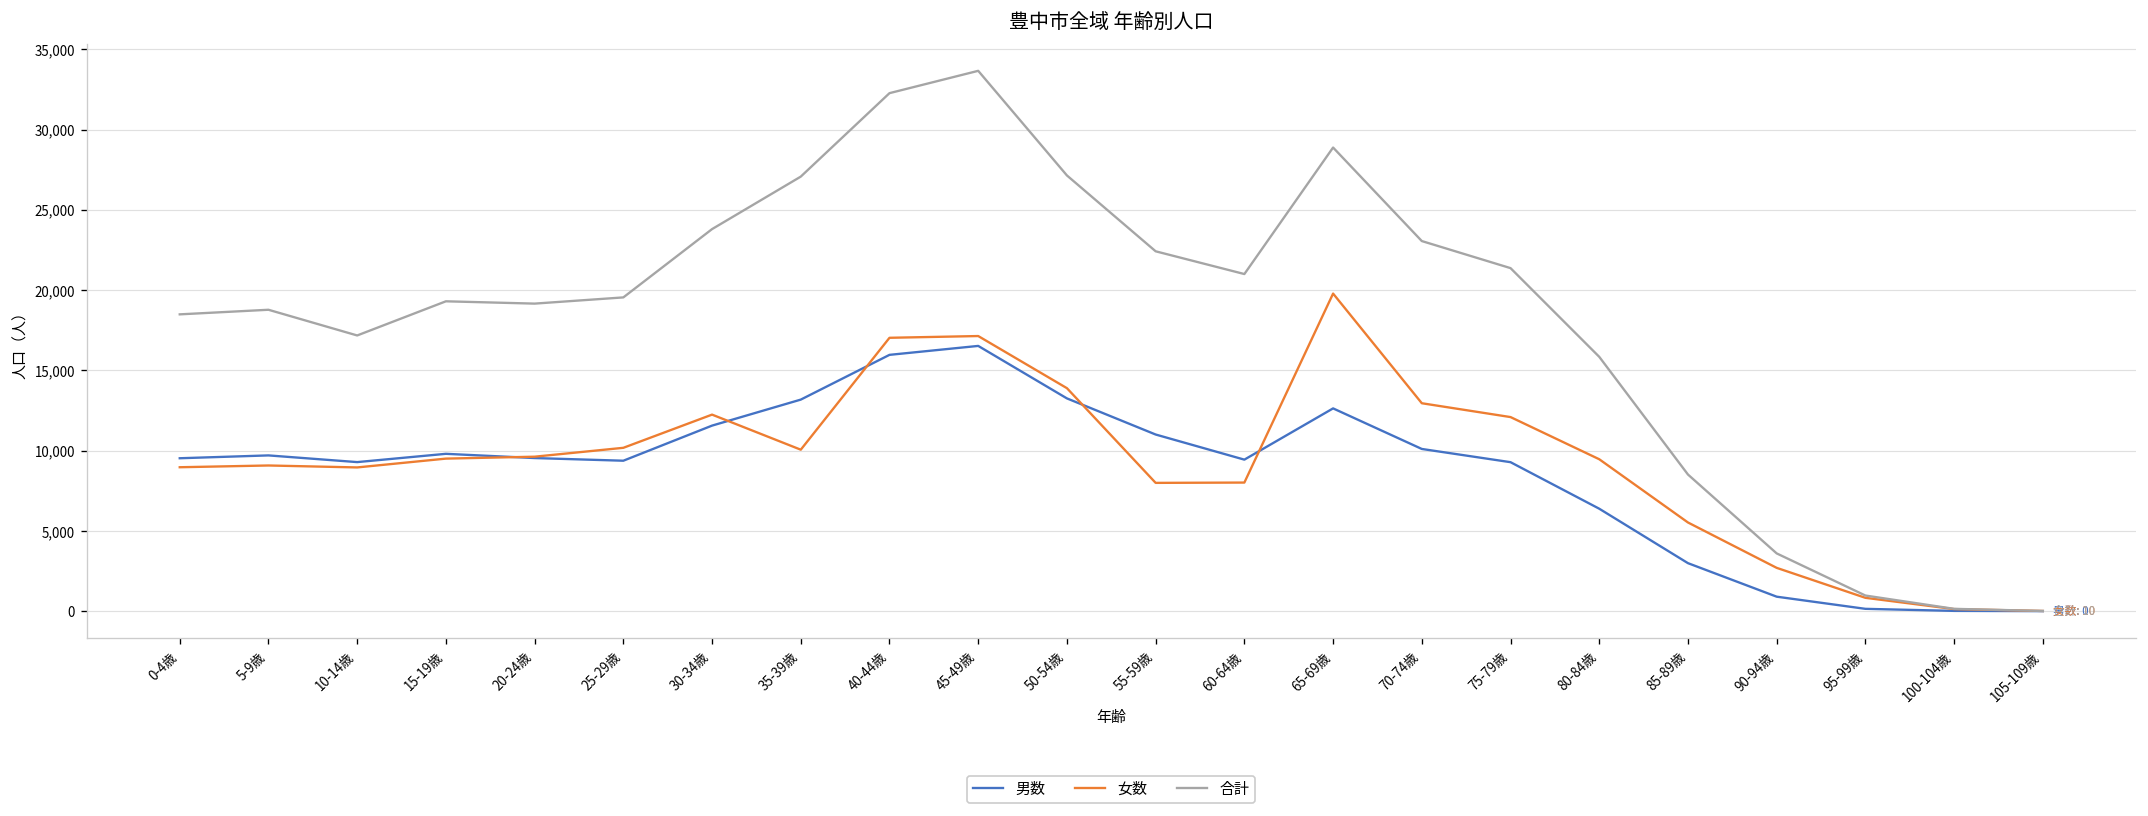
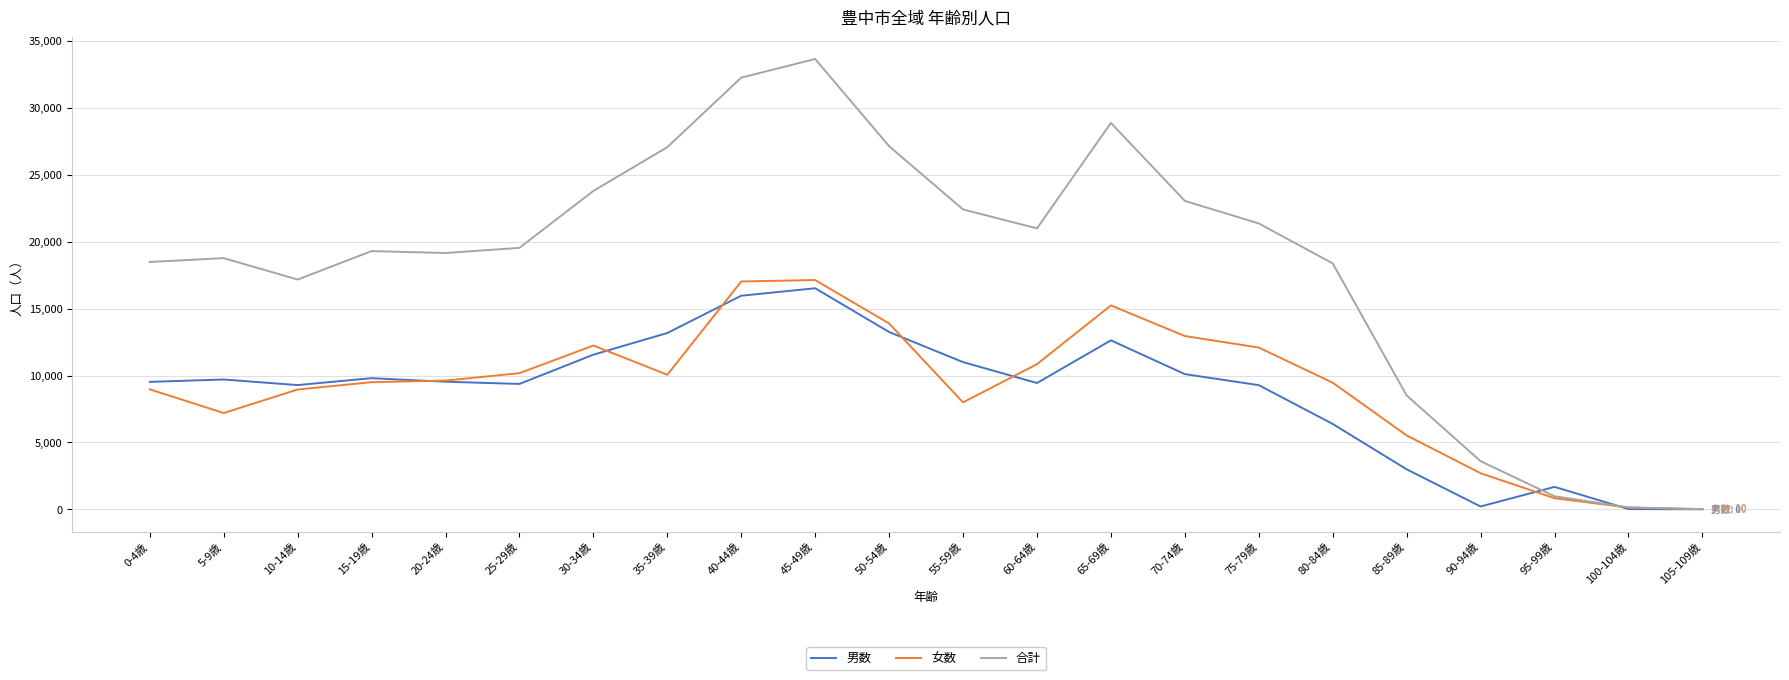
  {
    "男数": {
      "0-4歳": "9,500",
      "5-9歳": "9,700",
      "10-14歳": "9,300",
      "15-19歳": "9,800",
      "25-29歳": "9,400",
      "30-34歳": "11,600",
      "35-39歳": "13,200",
      "40-44歳": "16,000",
      "45-49歳": "16,500",
      "50-54歳": "13,300",
      "55-59歳": "11,000",
      "60-64歳": "9,400",
      "65-69歳": "12,600",
      "70-74歳": "10,100",
      "75-79歳": "9,300",
      "80-84歳": "6,400",
      "85-89歳": "3,000",
-     "90-94歳": "900",
-     "95-99歳": "100"
+     "90-94歳": "200",
+     "95-99歳": "1,700"
    },
    "女数": {
      "0-4歳": "9,000",
-     "5-9歳": "9,100",
+     "5-9歳": "7,200",
      "10-14歳": "9,000",
      "15-19歳": "9,500",
      "25-29歳": "10,200",
      "30-34歳": "12,200",
      "35-39歳": "10,100",
      "40-44歳": "17,000",
      "45-49歳": "17,100",
      "50-54歳": "13,900",
      "55-59歳": "8,000",
-     "60-64歳": "8,000",
-     "65-69歳": "19,800",
+     "60-64歳": "10,800",
+     "65-69歳": "15,200",
      "70-74歳": "13,000",
      "75-79歳": "12,100",
      "80-84歳": "9,500",
      "85-89歳": "5,500",
      "90-94歳": "2,700"
    },
    "合計": {
      "0-4歳": "18,500",
      "5-9歳": "18,800",
      "10-14歳": "17,200",
      "15-19歳": "19,300",
      "20-24歳": "19,200",
      "25-29歳": "19,500",
      "30-34歳": "23,800",
      "35-39歳": "27,100",
      "40-44歳": "32,300",
      "45-49歳": "33,700",
      "50-54歳": "27,100",
      "55-59歳": "22,400",
      "60-64歳": "21,000",
      "65-69歳": "28,900",
      "70-74歳": "23,100",
      "75-79歳": "21,400",
-     "80-84歳": "15,800",
+     "80-84歳": "18,400",
      "85-89歳": "8,500",
      "90-94歳": "3,600"
    }
  }
